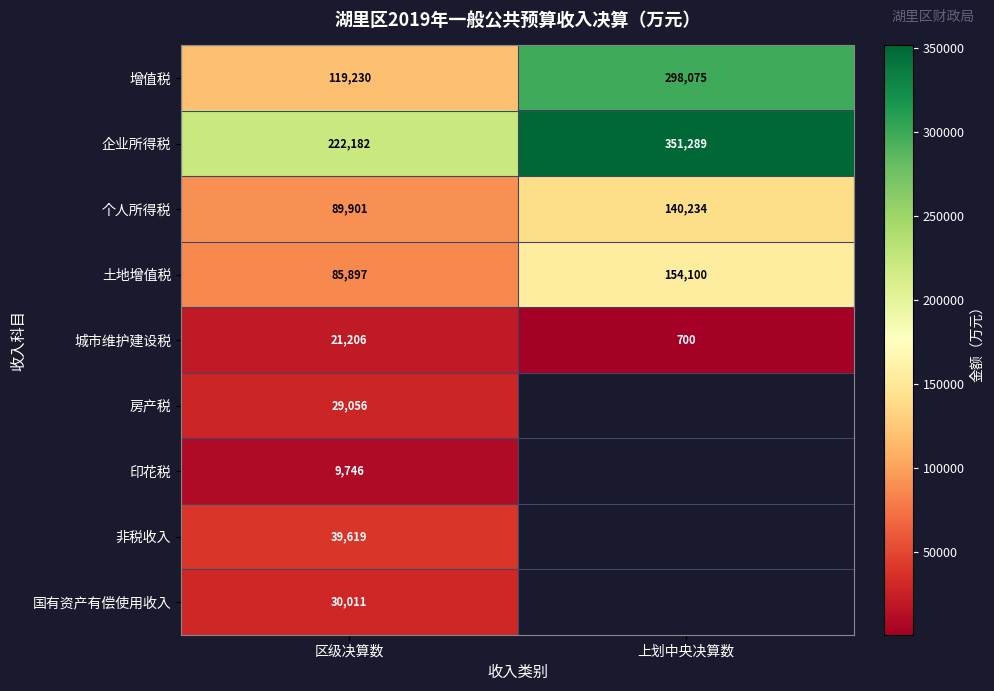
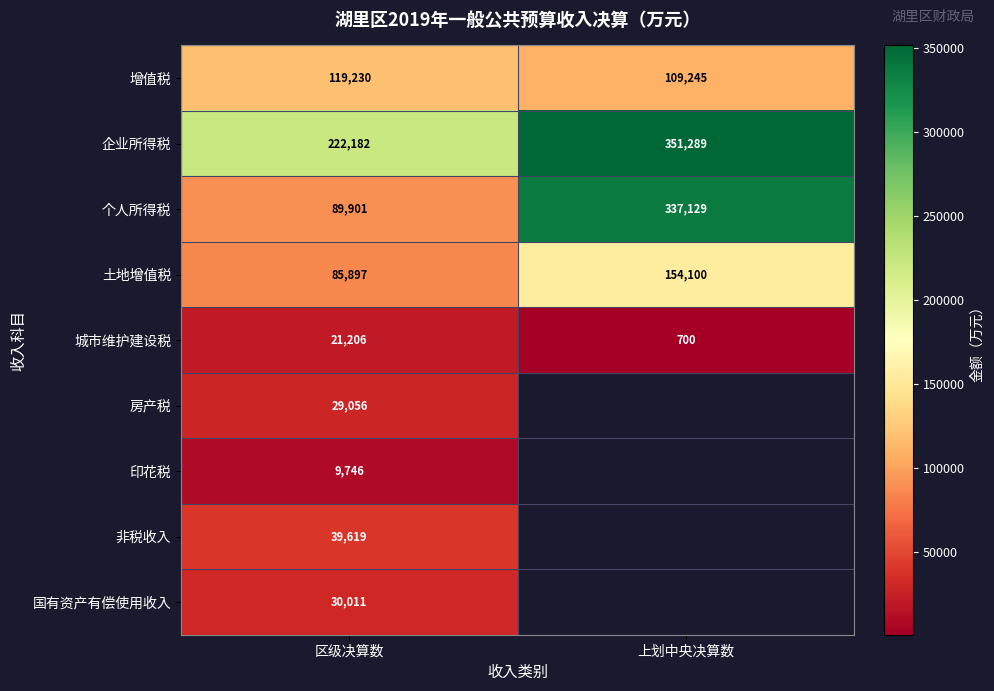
  {
    "增值税": {
      "区级决算数": "119,230",
-     "上划中央决算数": "298,075"
+     "上划中央决算数": "109,245"
    },
    "企业所得税": {
      "区级决算数": "222,182",
      "上划中央决算数": "351,289"
    },
    "个人所得税": {
      "区级决算数": "89,901",
-     "上划中央决算数": "140,234"
+     "上划中央决算数": "337,129"
    },
    "土地增值税": {
      "区级决算数": "85,897",
      "上划中央决算数": "154,100"
    },
    "城市维护建设税": {
      "区级决算数": "21,206",
      "上划中央决算数": "700"
    },
    "房产税": {
      "区级决算数": "29,056"
    },
    "印花税": {
      "区级决算数": "9,746"
    },
    "非税收入": {
      "区级决算数": "39,619"
    },
    "国有资产有偿使用收入": {
      "区级决算数": "30,011"
    }
  }
